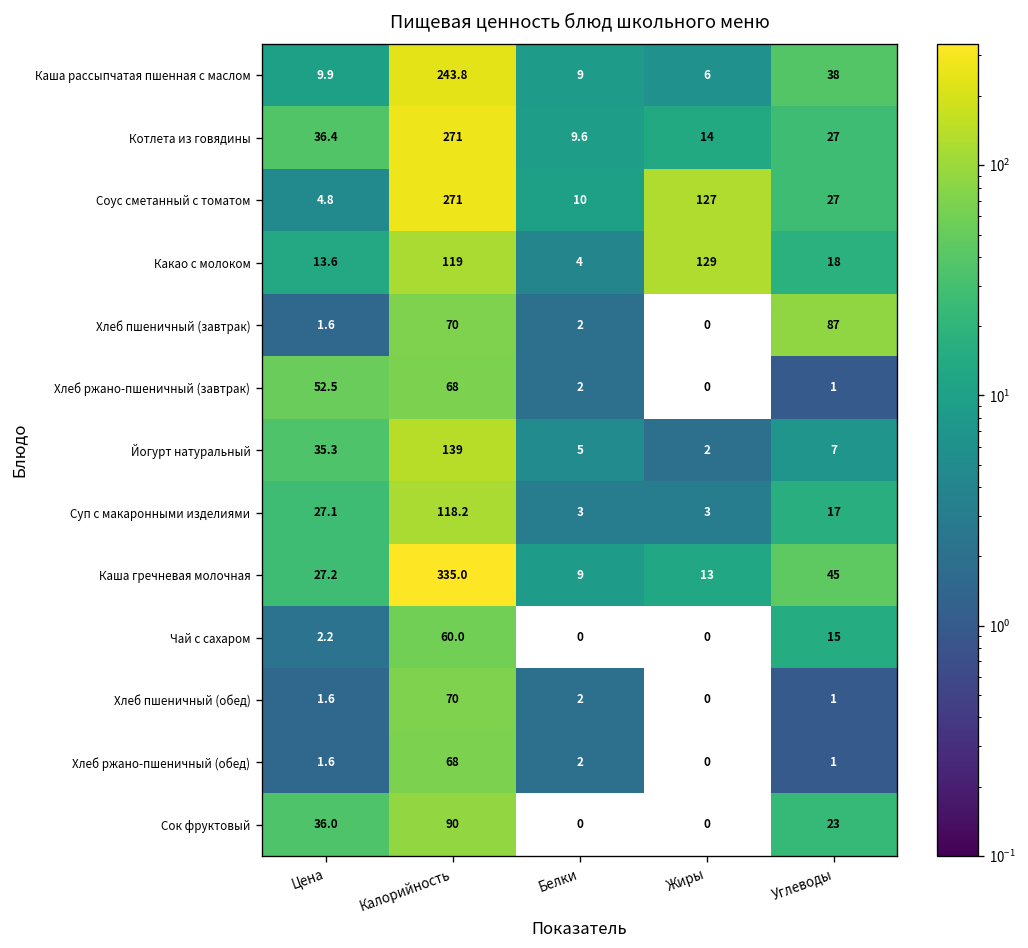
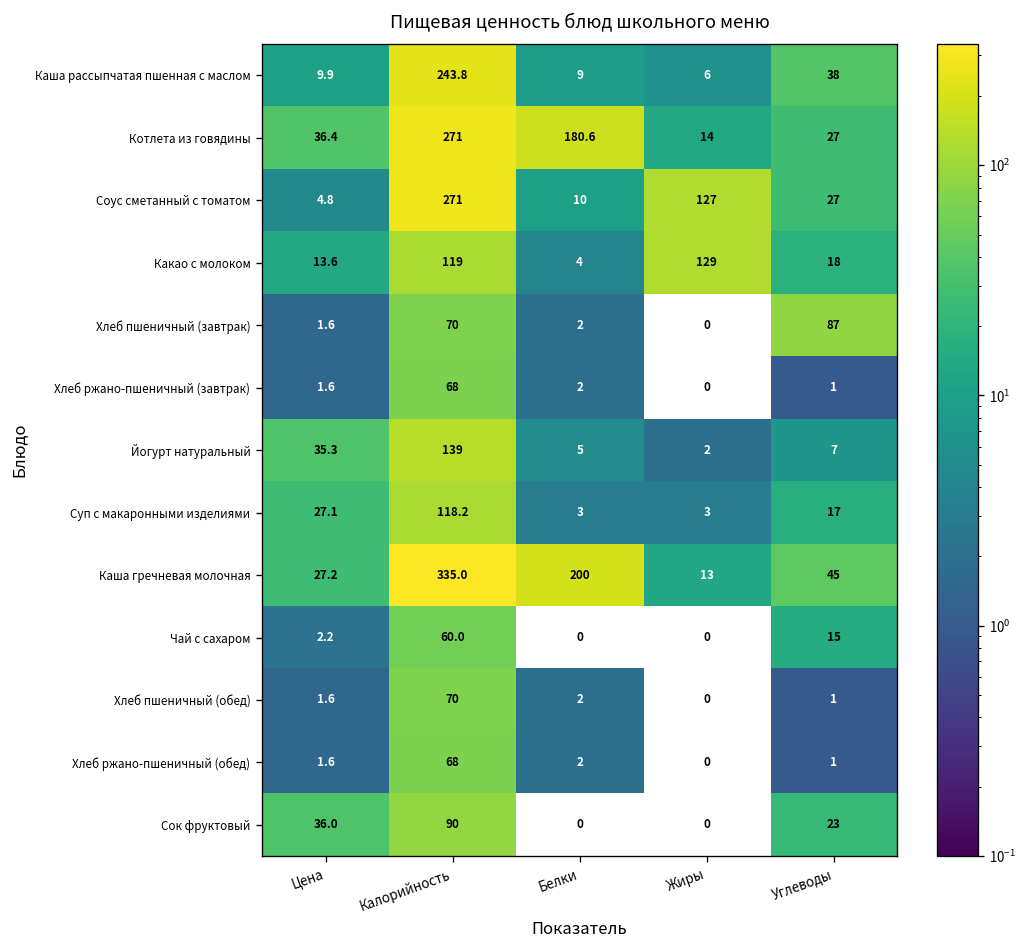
  {
    "Каша рассыпчатая пшенная с маслом": {
      "Цена": 9.9,
      "Калорийность": 243.8,
      "Белки": 9,
      "Жиры": 6,
      "Углеводы": 38
    },
    "Котлета из говядины": {
      "Цена": 36.4,
      "Калорийность": 271,
-     "Белки": 9.6,
+     "Белки": 180.6,
      "Жиры": 14,
      "Углеводы": 27
    },
    "Соус сметанный с томатом": {
      "Цена": 4.8,
      "Калорийность": 271,
      "Белки": 10,
      "Жиры": 127,
      "Углеводы": 27
    },
    "Какао с молоком": {
      "Цена": 13.6,
      "Калорийность": 119,
      "Белки": 4,
      "Жиры": 129,
      "Углеводы": 18
    },
    "Хлеб пшеничный (завтрак)": {
      "Цена": 1.6,
      "Калорийность": 70,
      "Белки": 2,
      "Жиры": 0,
      "Углеводы": 87
    },
    "Хлеб ржано-пшеничный (завтрак)": {
-     "Цена": 52.5,
+     "Цена": 1.6,
      "Калорийность": 68,
      "Белки": 2,
      "Жиры": 0,
      "Углеводы": 1
    },
    "Йогурт натуральный": {
      "Цена": 35.3,
      "Калорийность": 139,
      "Белки": 5,
      "Жиры": 2,
      "Углеводы": 7
    },
    "Суп с макаронными изделиями": {
      "Цена": 27.1,
      "Калорийность": 118.2,
      "Белки": 3,
      "Жиры": 3,
      "Углеводы": 17
    },
    "Каша гречневая молочная": {
      "Цена": 27.2,
      "Калорийность": 335.0,
-     "Белки": 9,
+     "Белки": 200,
      "Жиры": 13,
      "Углеводы": 45
    },
    "Чай с сахаром": {
      "Цена": 2.2,
      "Калорийность": 60.0,
      "Белки": 0,
      "Жиры": 0,
      "Углеводы": 15
    },
    "Хлеб пшеничный (обед)": {
      "Цена": 1.6,
      "Калорийность": 70,
      "Белки": 2,
      "Жиры": 0,
      "Углеводы": 1
    },
    "Хлеб ржано-пшеничный (обед)": {
      "Цена": 1.6,
      "Калорийность": 68,
      "Белки": 2,
      "Жиры": 0,
      "Углеводы": 1
    },
    "Сок фруктовый": {
      "Цена": 36.0,
      "Калорийность": 90,
      "Белки": 0,
      "Жиры": 0,
      "Углеводы": 23
    }
  }
